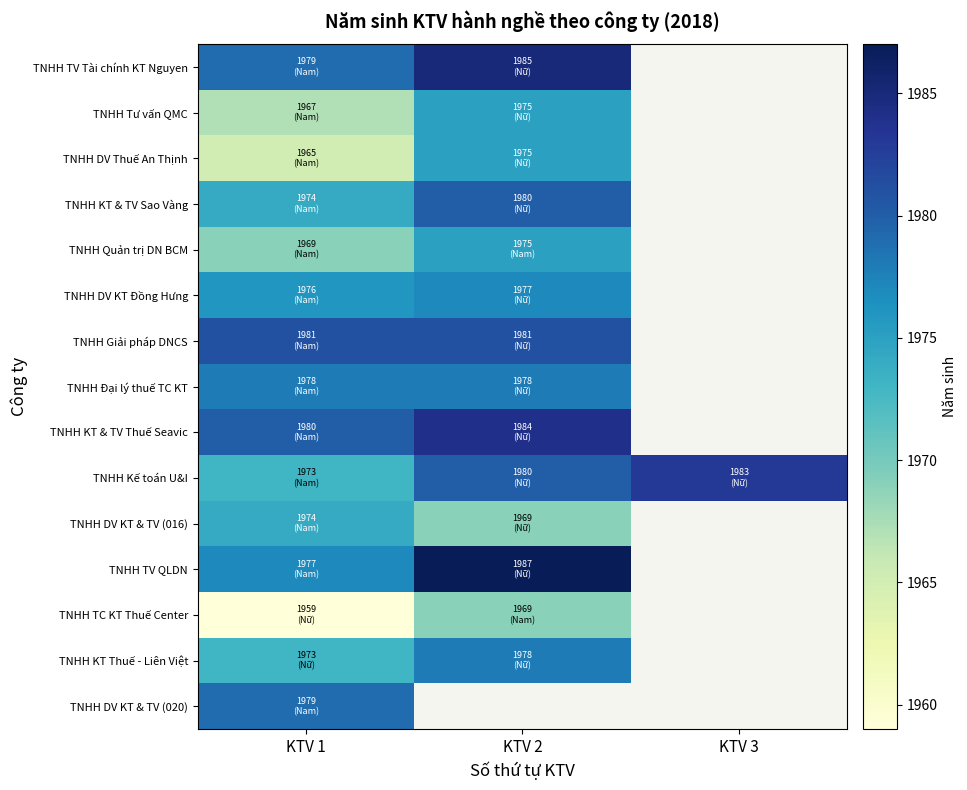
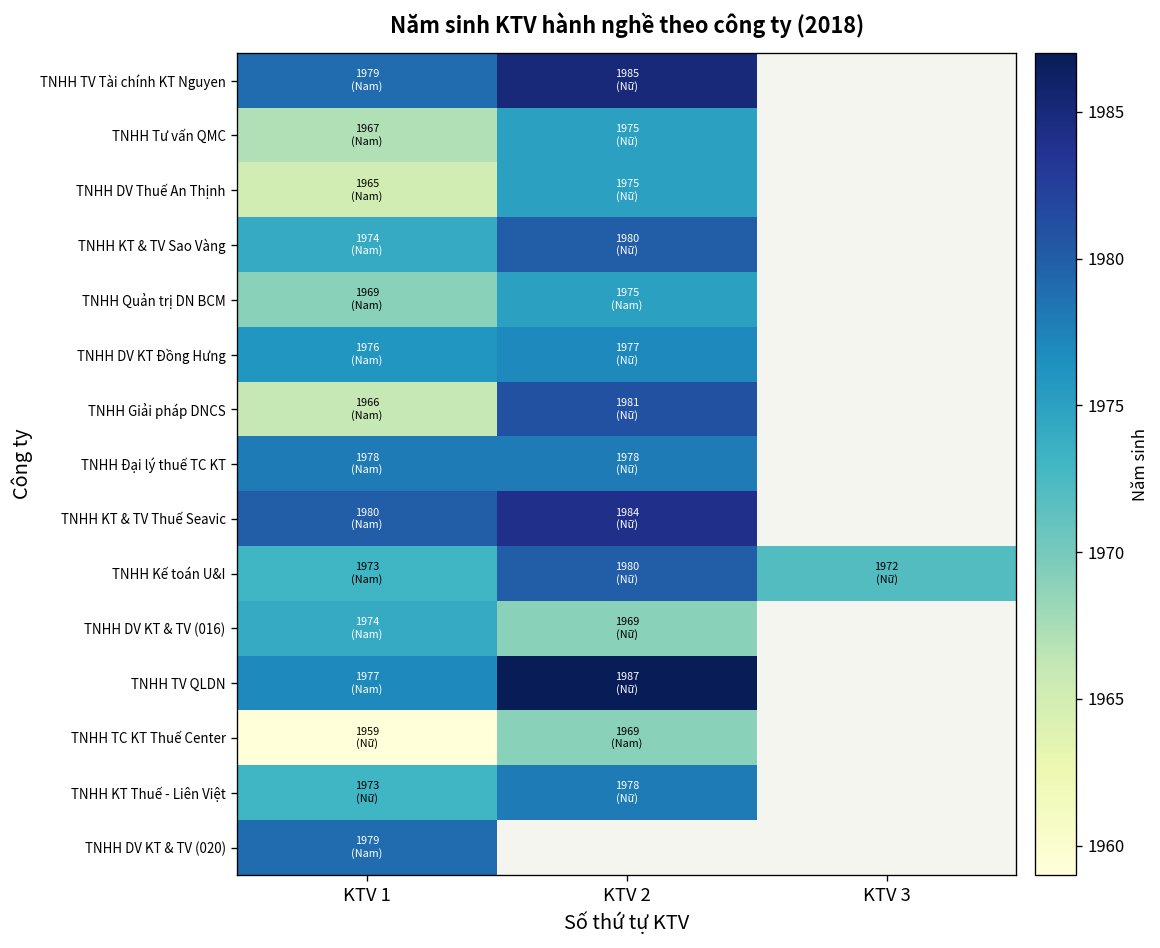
  {
    "TNHH TV Tài chính KT Nguyen": {
      "KTV 1": 1979,
      "KTV 2": 1985
    },
    "TNHH Tư vấn QMC": {
      "KTV 1": 1967,
      "KTV 2": 1975
    },
    "TNHH DV Thuế An Thịnh": {
      "KTV 1": 1965,
      "KTV 2": 1975
    },
    "TNHH KT & TV Sao Vàng": {
      "KTV 1": 1974,
      "KTV 2": 1980
    },
    "TNHH Quản trị DN BCM": {
      "KTV 1": 1969,
      "KTV 2": 1975
    },
    "TNHH DV KT Đồng Hưng": {
      "KTV 1": 1976,
      "KTV 2": 1977
    },
    "TNHH Giải pháp DNCS": {
-     "KTV 1": 1981,
+     "KTV 1": 1966,
      "KTV 2": 1981
    },
    "TNHH Đại lý thuế TC KT": {
      "KTV 1": 1978,
      "KTV 2": 1978
    },
    "TNHH KT & TV Thuế Seavic": {
      "KTV 1": 1980,
      "KTV 2": 1984
    },
    "TNHH Kế toán U&I": {
      "KTV 1": 1973,
      "KTV 2": 1980,
-     "KTV 3": 1983
+     "KTV 3": 1972
    },
    "TNHH DV KT & TV (016)": {
      "KTV 1": 1974,
      "KTV 2": 1969
    },
    "TNHH TV QLDN": {
      "KTV 1": 1977,
      "KTV 2": 1987
    },
    "TNHH TC KT Thuế Center": {
      "KTV 1": 1959,
      "KTV 2": 1969
    },
    "TNHH KT Thuế - Liên Việt": {
      "KTV 1": 1973,
      "KTV 2": 1978
    },
    "TNHH DV KT & TV (020)": {
      "KTV 1": 1979
    }
  }
